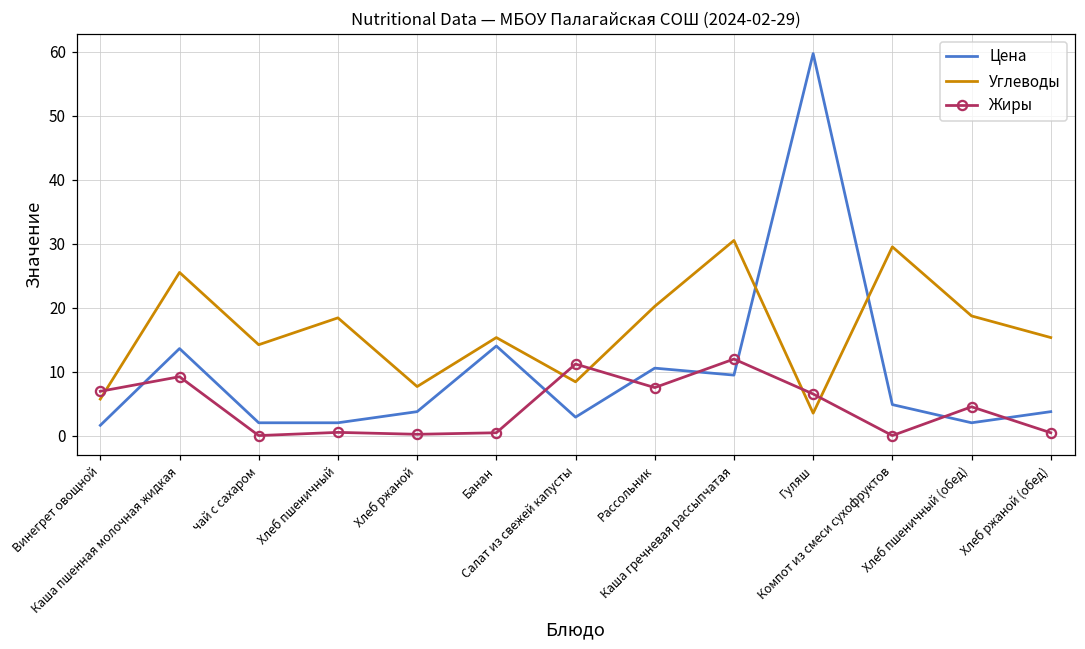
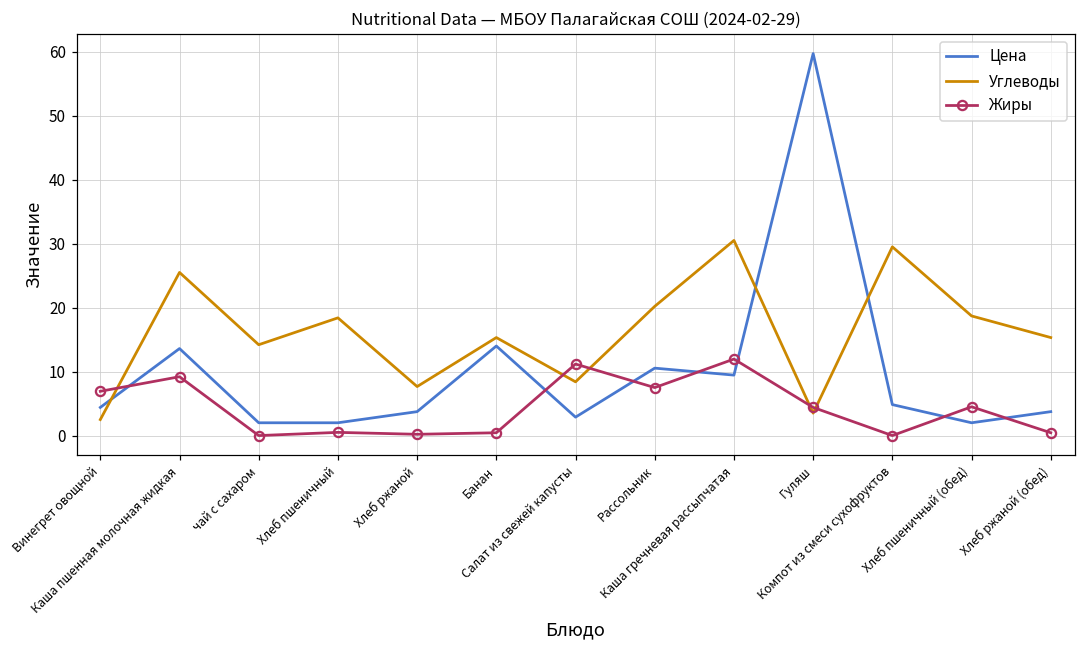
  {
    "Цена": {
-     "Винегрет овощной": 2,
+     "Винегрет овощной": 4,
      "Каша пшенная молочная жидкая": 14,
      "чай с сахаром": 2,
      "Хлеб пшеничный": 2,
      "Хлеб ржаной": 4,
      "Банан": 14,
      "Салат из свежей капусты": 3,
      "Рассольник": 11,
      "Каша гречневая рассыпчатая": 9,
      "Гуляш": 60,
      "Компот из смеси сухофруктов": 5,
      "Хлеб пшеничный (обед)": 2,
      "Хлеб ржаной (обед)": 4
    },
    "Углеводы": {
-     "Винегрет овощной": 6,
+     "Винегрет овощной": 3,
      "Каша пшенная молочная жидкая": 26,
      "чай с сахаром": 14,
      "Хлеб пшеничный": 18,
      "Хлеб ржаной": 8,
      "Банан": 15,
      "Салат из свежей капусты": 8,
      "Рассольник": 20,
      "Каша гречневая рассыпчатая": 31,
      "Гуляш": 4,
      "Компот из смеси сухофруктов": 30,
      "Хлеб пшеничный (обед)": 19,
      "Хлеб ржаной (обед)": 15
    },
    "Жиры": {
      "Винегрет овощной": 7,
      "Каша пшенная молочная жидкая": 9,
      "чай с сахаром": 0,
      "Хлеб пшеничный": 1,
      "Хлеб ржаной": 0,
      "Банан": 0,
      "Салат из свежей капусты": 11,
      "Рассольник": 8,
      "Каша гречневая рассыпчатая": 12,
-     "Гуляш": 7,
+     "Гуляш": 4,
      "Компот из смеси сухофруктов": 0,
      "Хлеб пшеничный (обед)": 5,
      "Хлеб ржаной (обед)": 0
    }
  }
